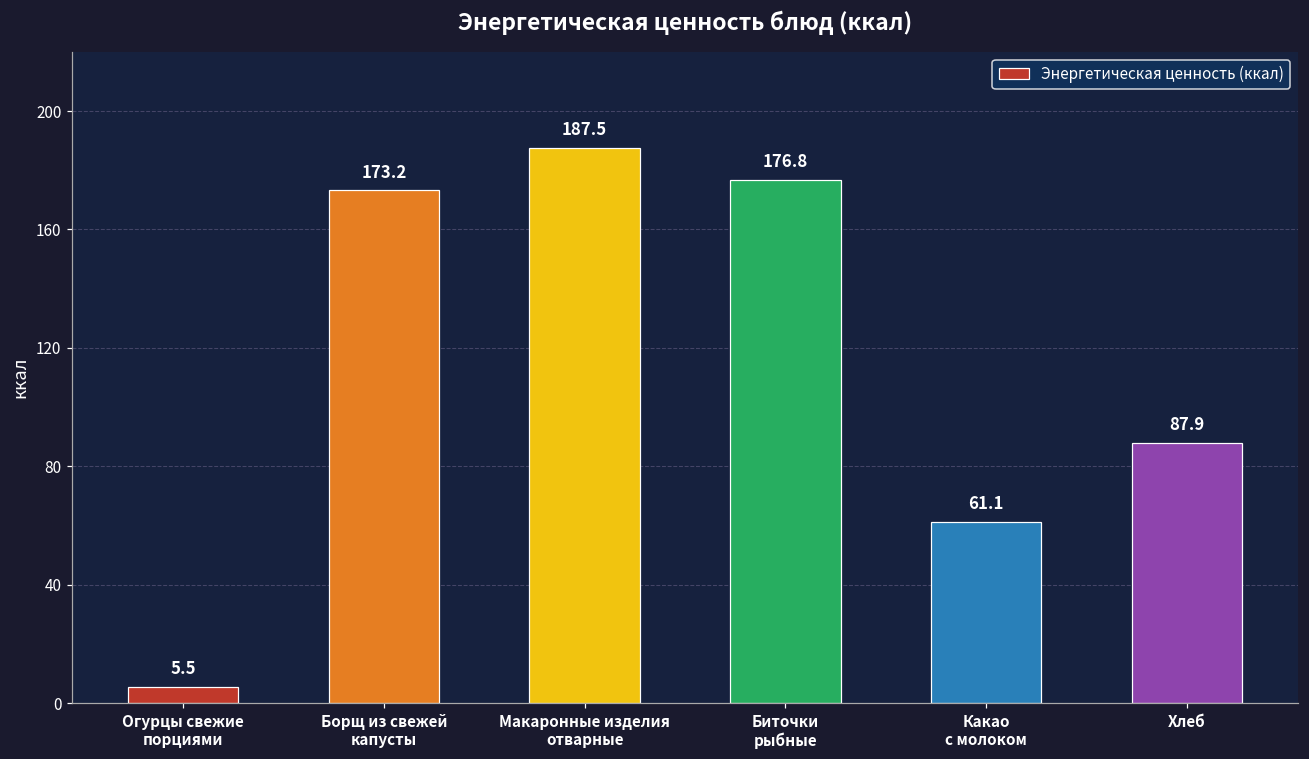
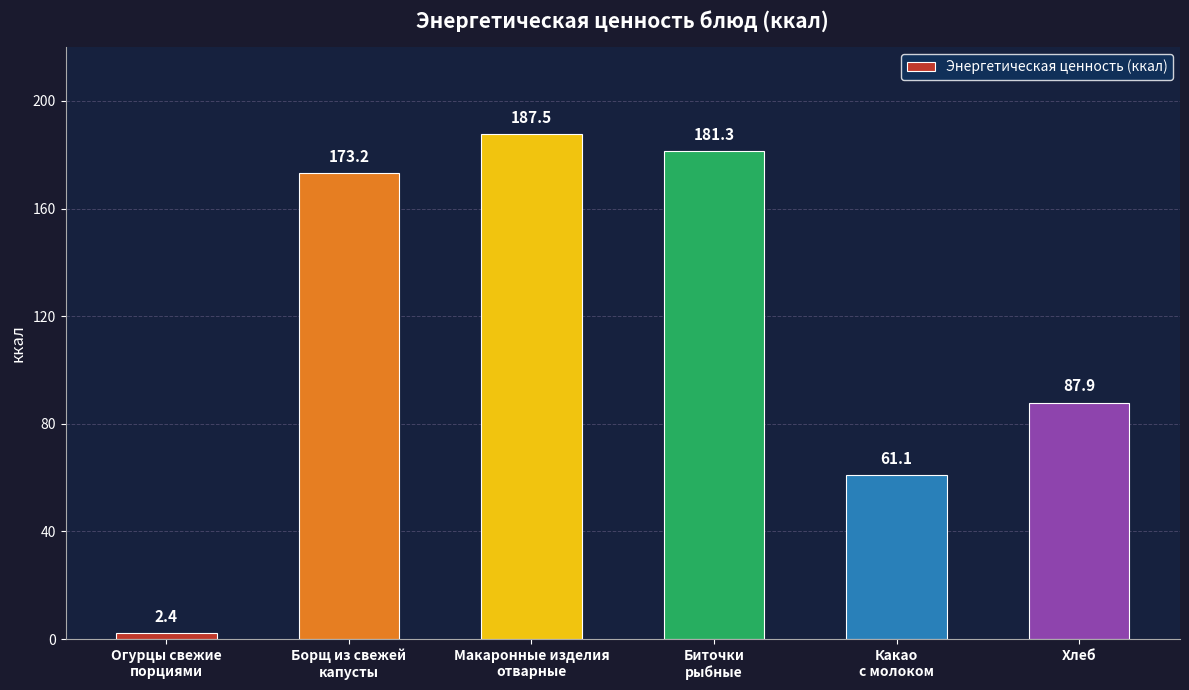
  {
-   "Огурцы свежие порциями": 5.5,
+   "Огурцы свежие порциями": 2.4,
    "Борщ из свежей капусты": 173.2,
    "Макаронные изделия отварные": 187.5,
-   "Биточки рыбные": 176.8,
+   "Биточки рыбные": 181.3,
    "Какао с молоком": 61.1,
    "Хлеб": 87.9
  }
